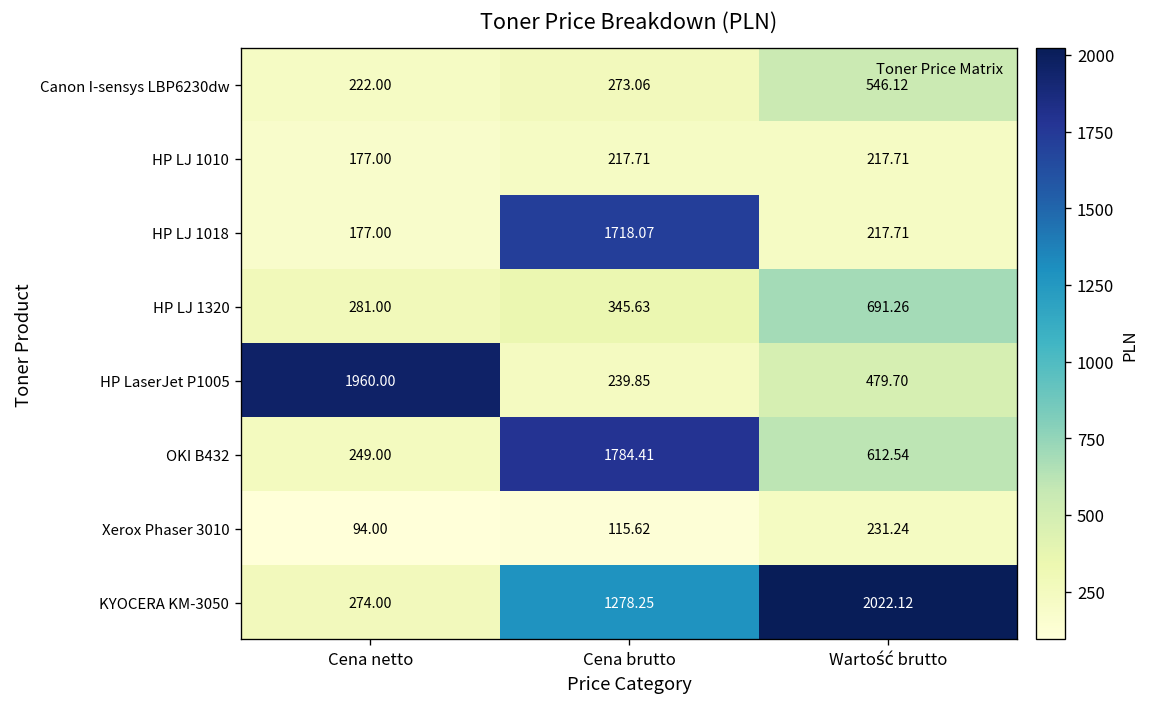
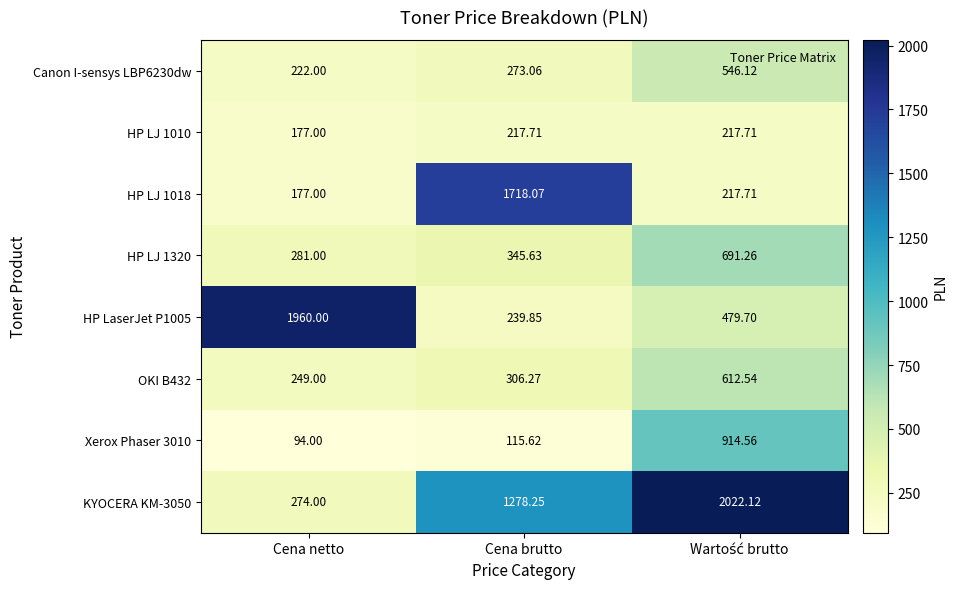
  {
    "Canon I-sensys LBP6230dw": {
      "Cena netto": 222.00,
      "Cena brutto": 273.06
    },
    "HP LJ 1010": {
      "Cena netto": 177.00,
      "Cena brutto": 217.71,
      "Wartość brutto": 217.71
    },
    "HP LJ 1018": {
      "Cena netto": 177.00,
      "Cena brutto": 1718.07,
      "Wartość brutto": 217.71
    },
    "HP LJ 1320": {
      "Cena netto": 281.00,
      "Cena brutto": 345.63,
      "Wartość brutto": 691.26
    },
    "HP LaserJet P1005": {
      "Cena netto": 1960.00,
      "Cena brutto": 239.85,
      "Wartość brutto": 479.70
    },
    "OKI B432": {
      "Cena netto": 249.00,
-     "Cena brutto": 1784.41,
+     "Cena brutto": 306.27,
      "Wartość brutto": 612.54
    },
    "Xerox Phaser 3010": {
      "Cena netto": 94.00,
      "Cena brutto": 115.62,
-     "Wartość brutto": 231.24
+     "Wartość brutto": 914.56
    },
    "KYOCERA KM-3050": {
      "Cena netto": 274.00,
      "Cena brutto": 1278.25,
      "Wartość brutto": 2022.12
    }
  }
